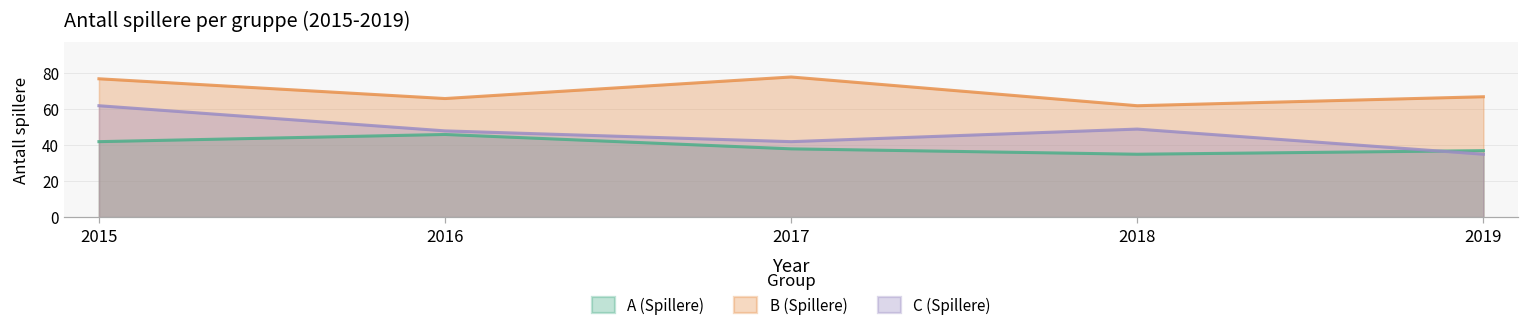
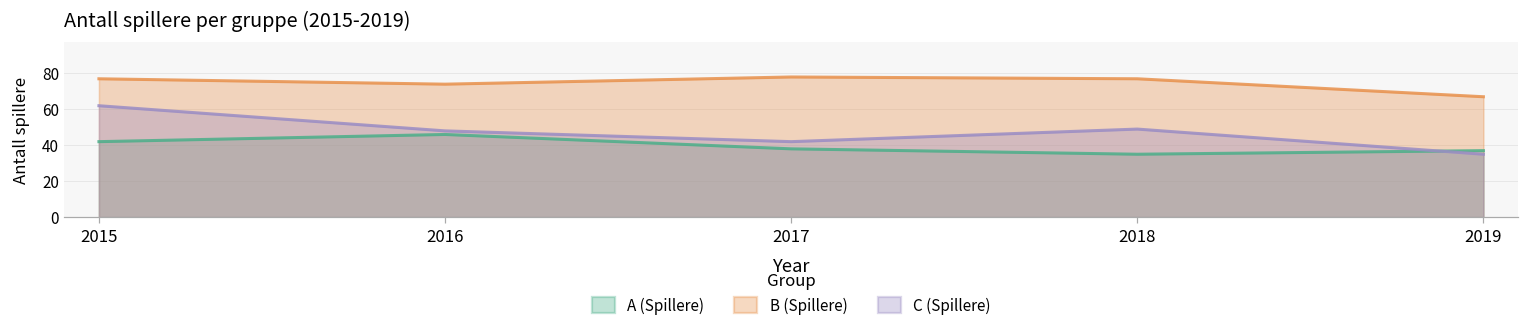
  {
    "B (Spillere)": {
      "2015": 77,
-     "2016": 66,
+     "2016": 74,
      "2017": 78,
-     "2018": 62,
+     "2018": 77,
      "2019": 67
    }
  }
